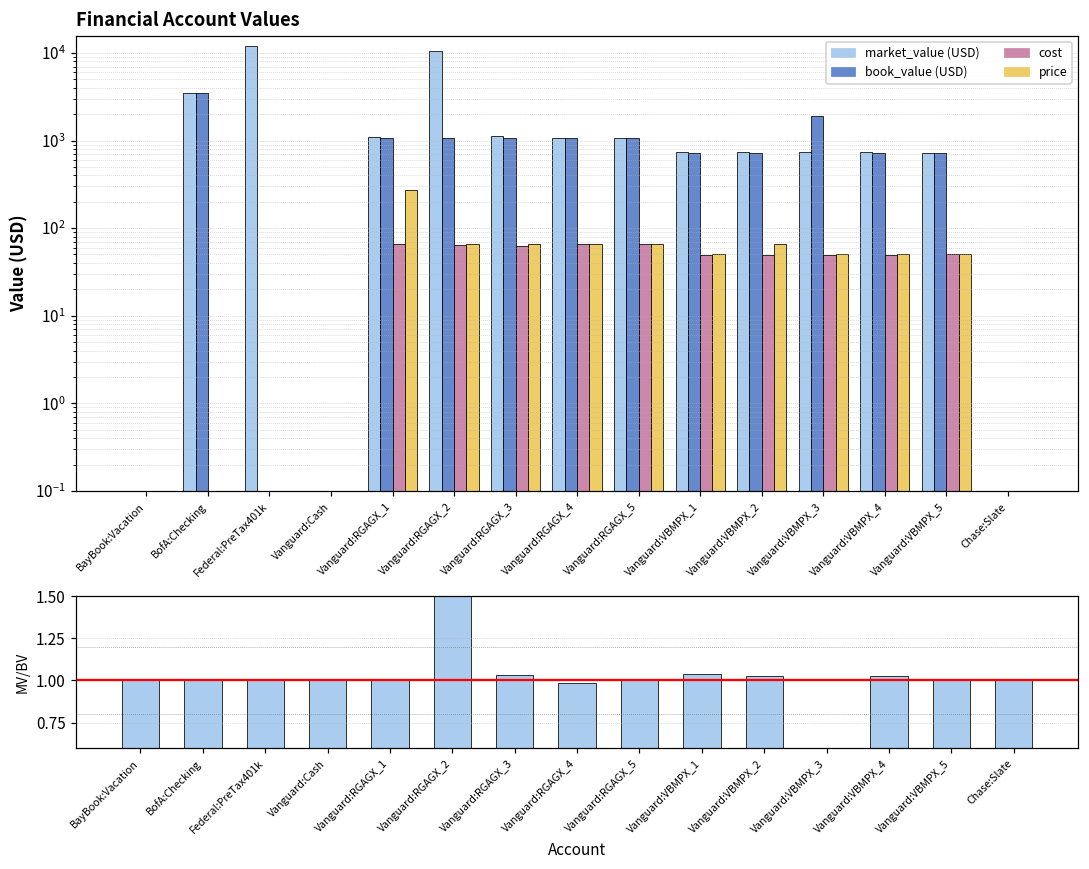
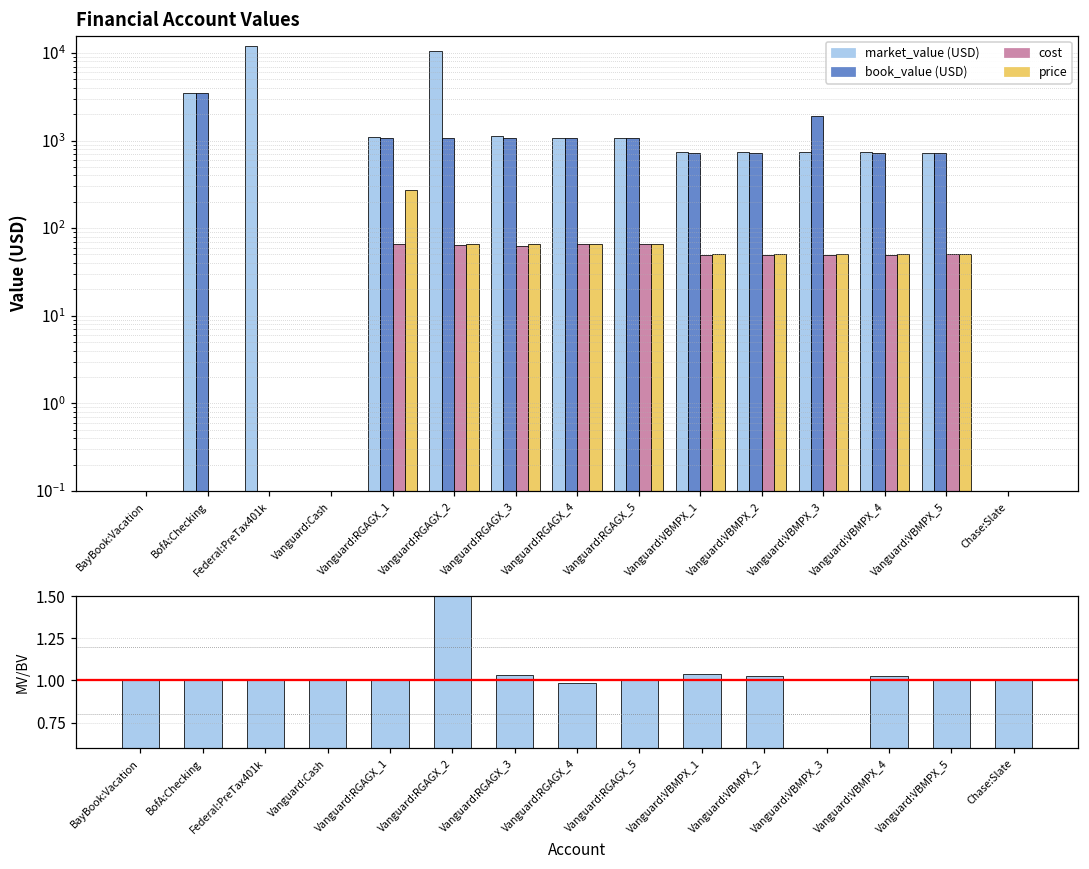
  {
    "Financial Account Values": {
      "market_value (USD)": {
        "BofA:Checking": 4000,
        "Federal:PreTax401k": 12000,
        "Vanguard:RGAGX_1": 1100,
        "Vanguard:RGAGX_2": 10000,
        "Vanguard:RGAGX_3": 1100,
        "Vanguard:RGAGX_4": 1100,
        "Vanguard:RGAGX_5": 1100,
        "Vanguard:VBMPX_1": 700,
        "Vanguard:VBMPX_2": 700,
        "Vanguard:VBMPX_3": 700,
        "Vanguard:VBMPX_4": 700,
        "Vanguard:VBMPX_5": 700
      },
      "book_value (USD)": {
        "BofA:Checking": 4000,
        "Vanguard:RGAGX_1": 1100,
        "Vanguard:RGAGX_2": 1100,
        "Vanguard:RGAGX_3": 1100,
        "Vanguard:RGAGX_4": 1100,
        "Vanguard:RGAGX_5": 1100,
        "Vanguard:VBMPX_1": 700,
        "Vanguard:VBMPX_2": 700,
        "Vanguard:VBMPX_3": 1900,
        "Vanguard:VBMPX_4": 700,
        "Vanguard:VBMPX_5": 700
      },
      "cost": {
        "Vanguard:RGAGX_1": 70,
        "Vanguard:RGAGX_2": 60,
        "Vanguard:RGAGX_3": 60,
        "Vanguard:RGAGX_4": 70,
        "Vanguard:RGAGX_5": 70,
        "Vanguard:VBMPX_1": 50,
        "Vanguard:VBMPX_2": 50,
        "Vanguard:VBMPX_3": 50,
        "Vanguard:VBMPX_4": 50,
        "Vanguard:VBMPX_5": 50
      },
      "price": {
        "Vanguard:RGAGX_1": 270,
        "Vanguard:RGAGX_2": 70,
        "Vanguard:RGAGX_3": 70,
        "Vanguard:RGAGX_4": 70,
        "Vanguard:RGAGX_5": 70,
        "Vanguard:VBMPX_1": 50,
-       "Vanguard:VBMPX_2": 70,
+       "Vanguard:VBMPX_2": 50,
        "Vanguard:VBMPX_3": 50,
        "Vanguard:VBMPX_4": 50,
        "Vanguard:VBMPX_5": 50
      }
    }
  }
